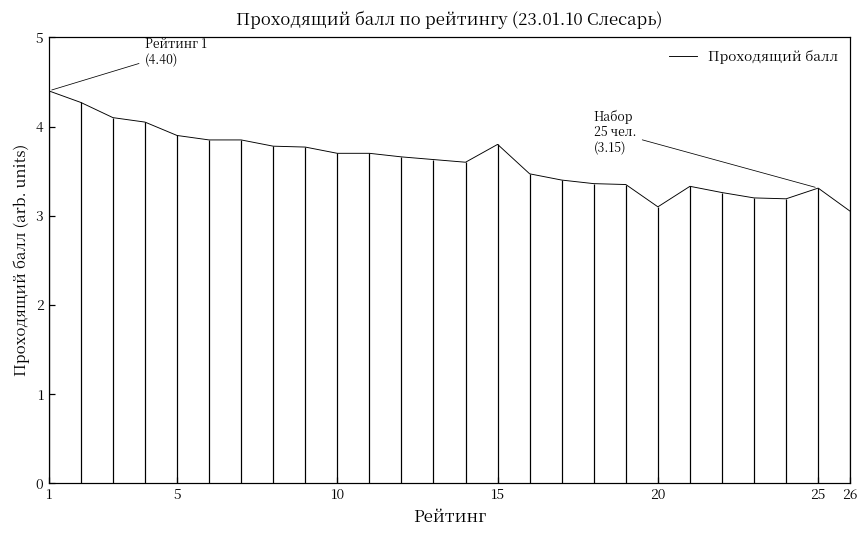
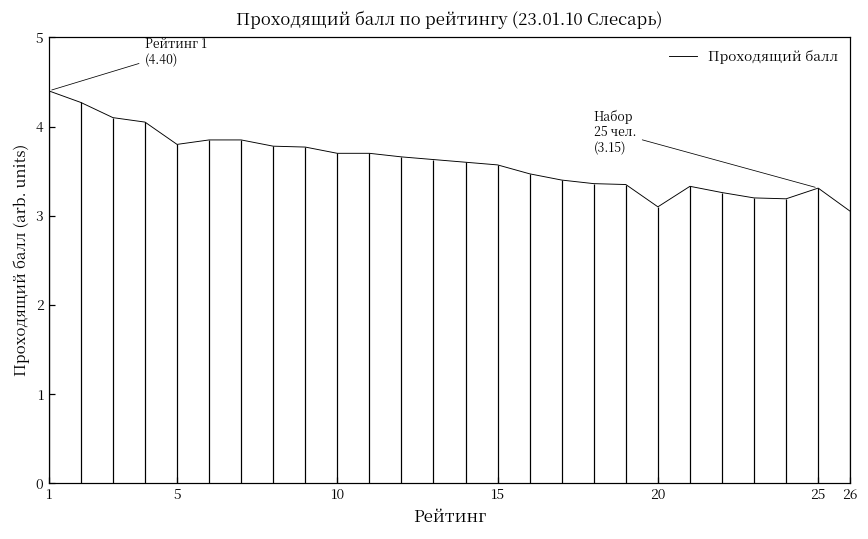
  {
-   "5": 3.9,
+   "5": 3.8,
    "10": 3.7,
-   "15": 3.8,
+   "15": 3.6,
    "20": 3.1,
    "25": 3.3,
    "26": 3.1
  }
